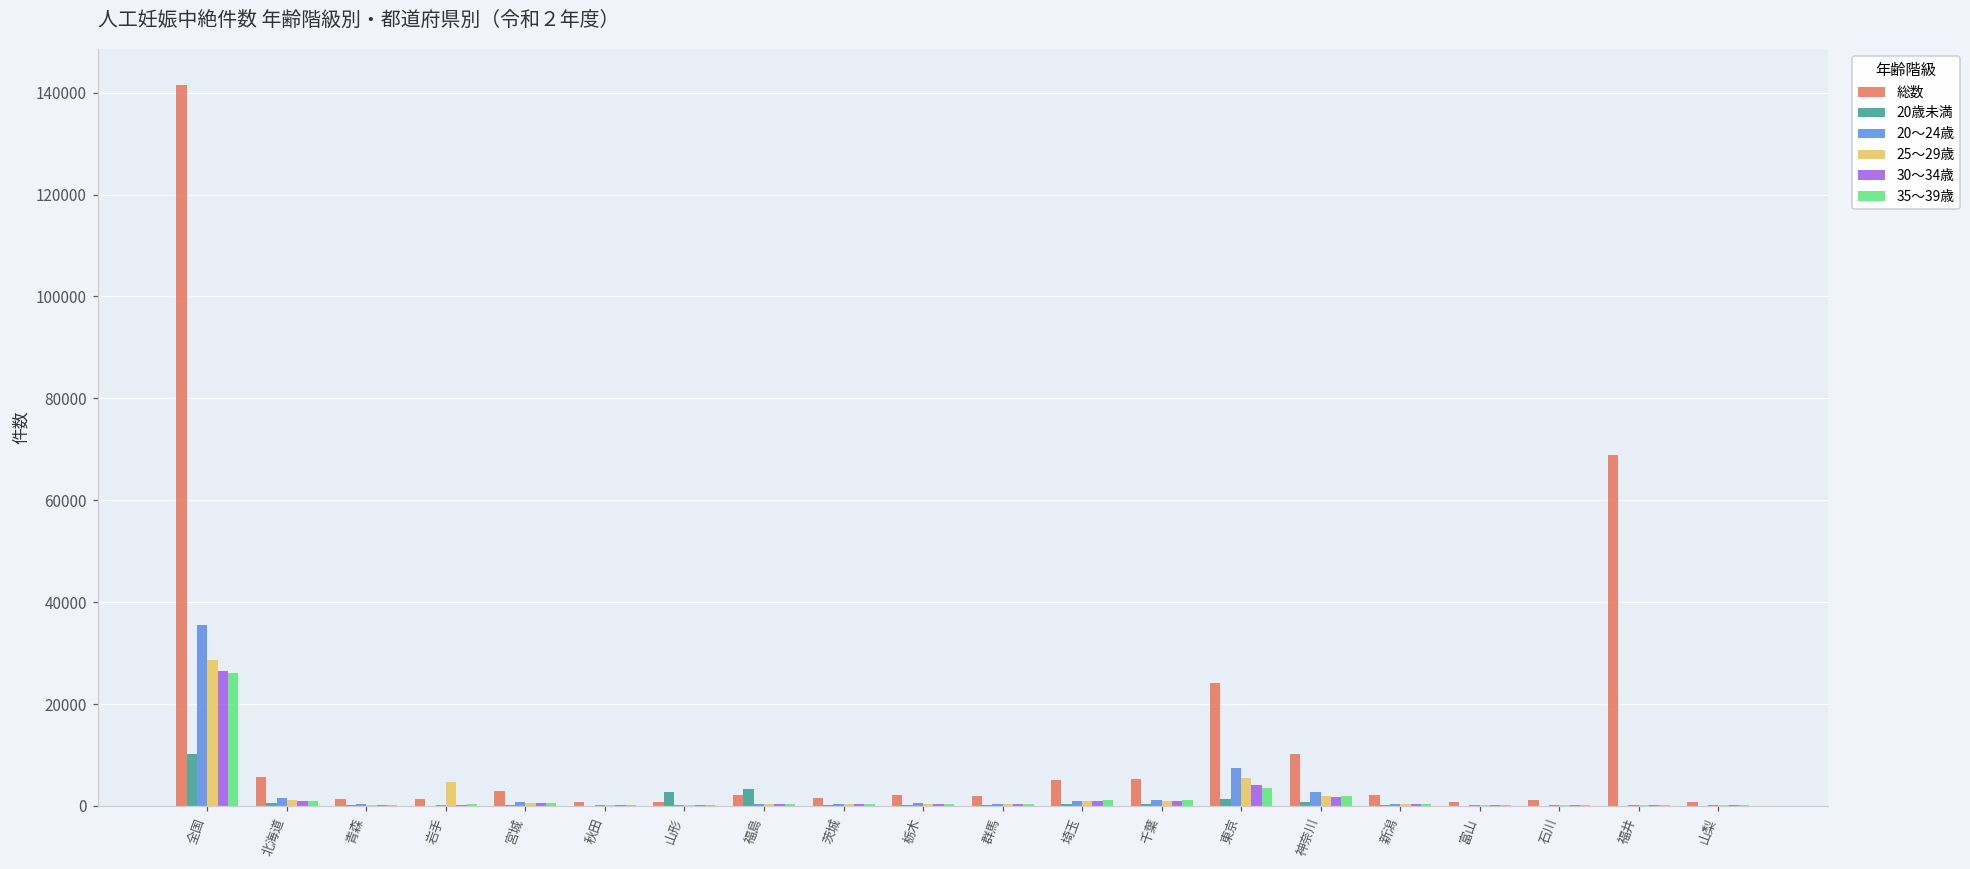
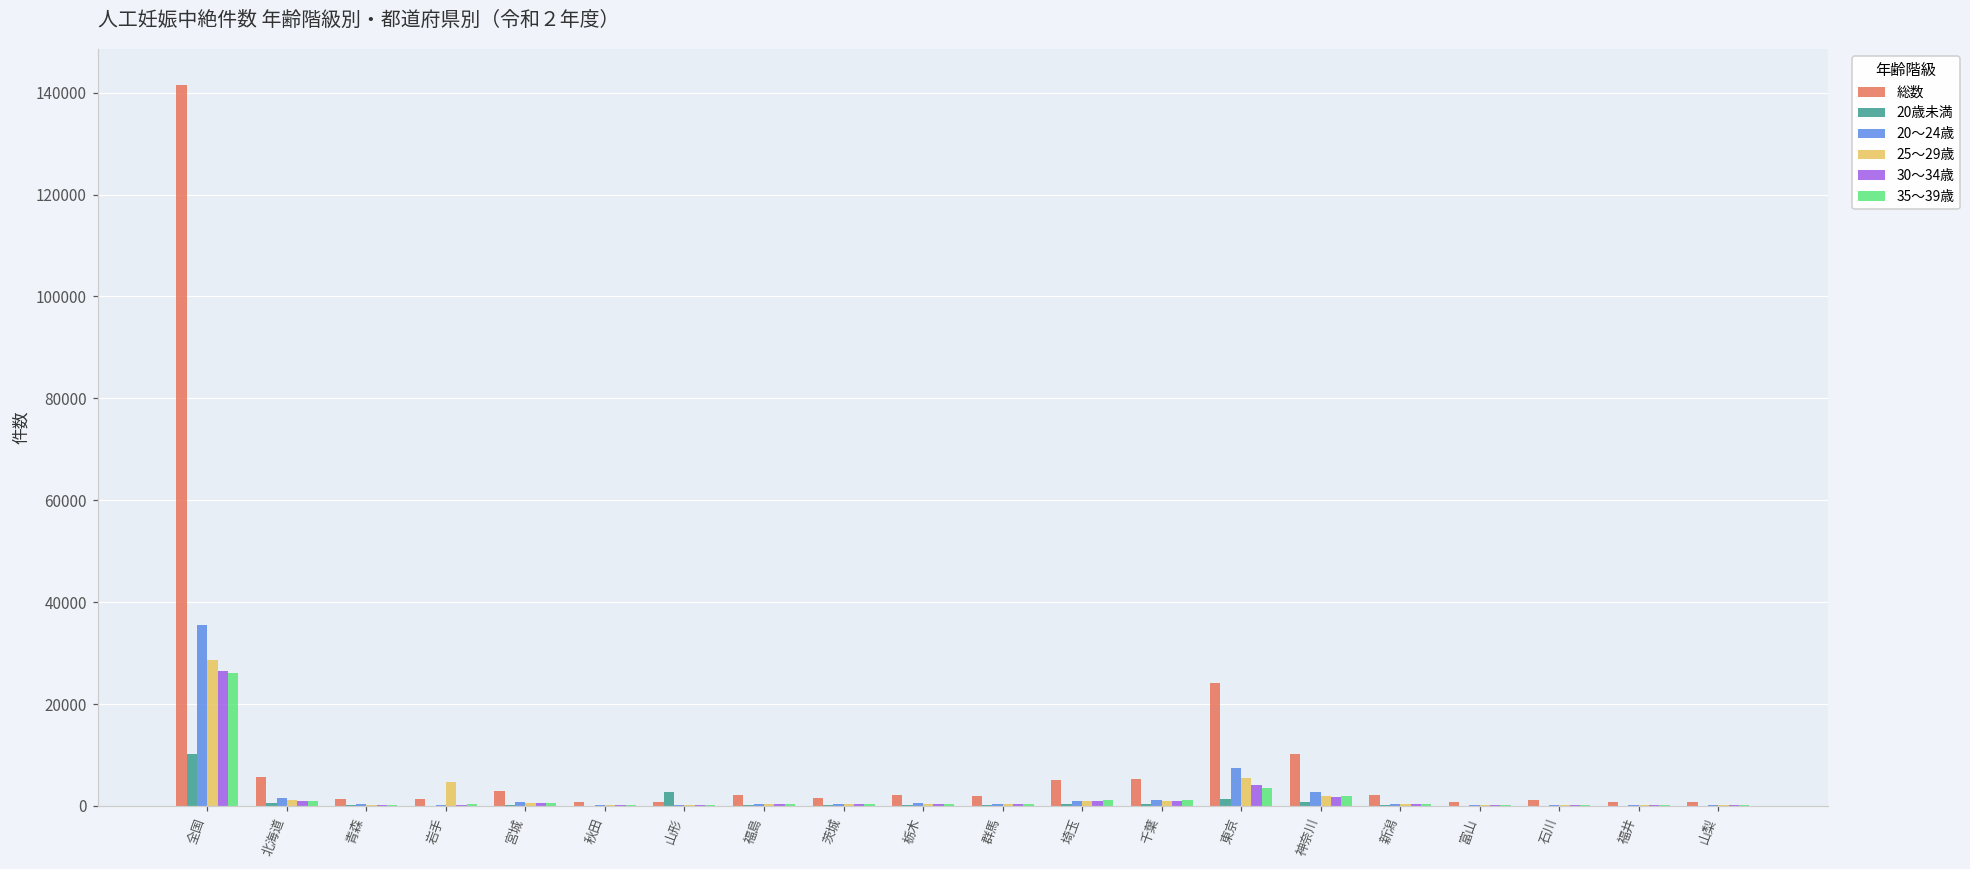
  {
    "総数": {
      "全国": 141000,
      "北海道": 6000,
      "青森": 1000,
      "岩手": 1000,
      "宮城": 3000,
      "秋田": 1000,
      "山形": 1000,
      "福島": 2000,
      "茨城": 2000,
      "栃木": 2000,
      "群馬": 2000,
      "埼玉": 5000,
      "千葉": 5000,
      "東京": 24000,
      "神奈川": 10000,
      "新潟": 2000,
      "富山": 1000,
      "石川": 1000,
-     "福井": 69000,
+     "福井": 1000,
      "山梨": 1000
    },
    "20歳未満": {
      "全国": 10000,
      "山形": 3000,
-     "福島": 3000,
+     "福島": 0,
      "東京": 1000,
      "神奈川": 1000
    },
    "20～24歳": {
      "全国": 35000,
      "北海道": 2000,
      "宮城": 1000,
      "埼玉": 1000,
      "千葉": 1000,
      "東京": 7000,
      "神奈川": 3000
    },
    "25～29歳": {
      "全国": 29000,
      "北海道": 1000,
      "岩手": 5000,
      "宮城": 1000,
      "埼玉": 1000,
      "千葉": 1000,
      "東京": 6000,
      "神奈川": 2000
    },
    "30～34歳": {
      "全国": 27000,
      "北海道": 1000,
      "宮城": 1000,
      "埼玉": 1000,
      "千葉": 1000,
      "東京": 4000,
      "神奈川": 2000
    },
    "35～39歳": {
      "全国": 26000,
      "北海道": 1000,
      "宮城": 1000,
      "埼玉": 1000,
      "千葉": 1000,
      "東京": 4000,
      "神奈川": 2000
    }
  }
